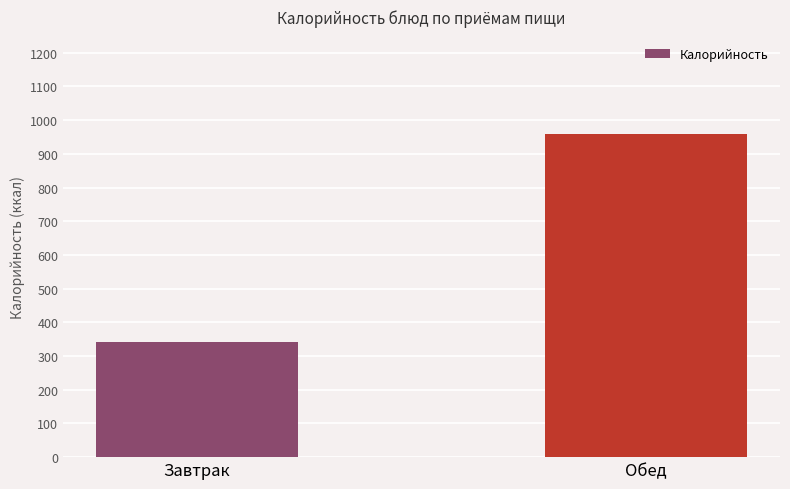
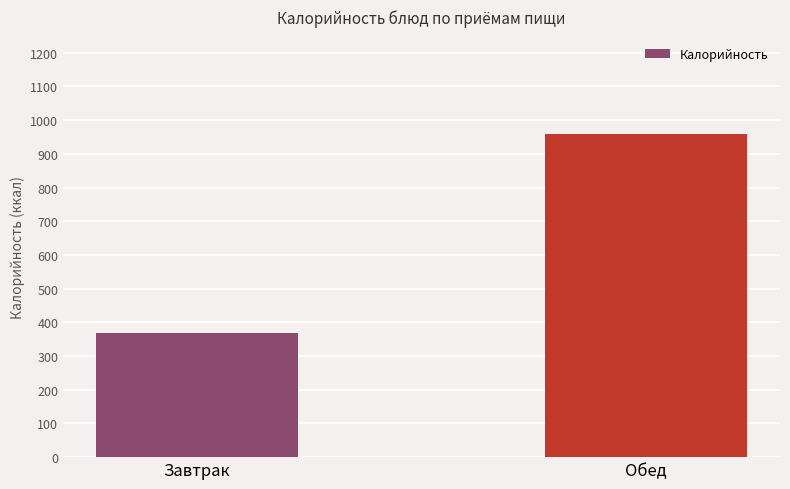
  {
-   "Завтрак": 340,
+   "Завтрак": 370,
    "Обед": 960
  }
